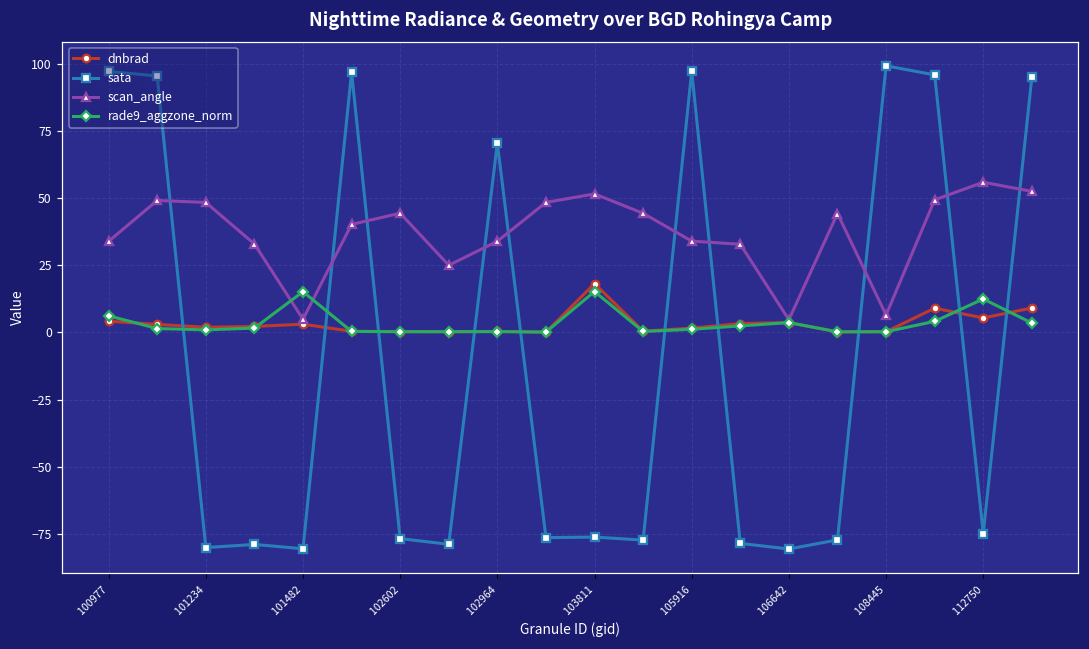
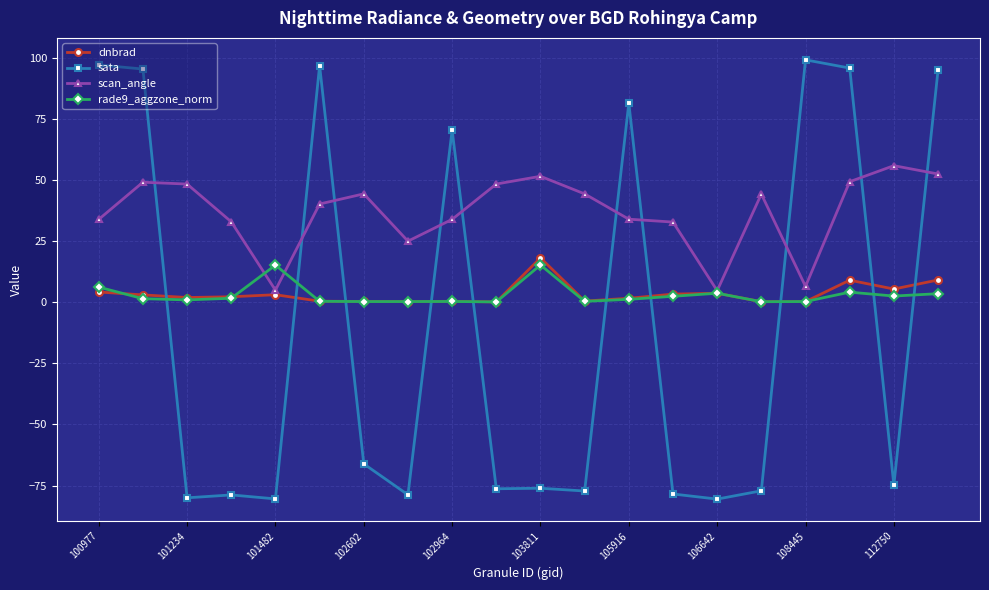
  {
    "dnbrad": {
      "100977": 4,
      "101482": 3,
      "103811": 18,
      "112750": 5
    },
    "sata": {
      "101234": -80,
      "101482": -80,
-     "102602": -77,
+     "102602": -66,
      "102964": 70,
      "103811": -76,
-     "105916": 97,
+     "105916": 81,
      "106642": -81,
      "108445": 99,
      "112750": -75
    },
    "scan_angle": {
      "100977": 34,
      "101234": 48,
      "101482": 5,
      "102602": 44,
      "102964": 34,
      "103811": 52,
      "105916": 34,
      "108445": 6,
      "112750": 56
    },
    "rade9_aggzone_norm": {
      "100977": 6,
      "101482": 15,
      "103811": 15,
-     "112750": 12
+     "112750": 3
    }
  }
